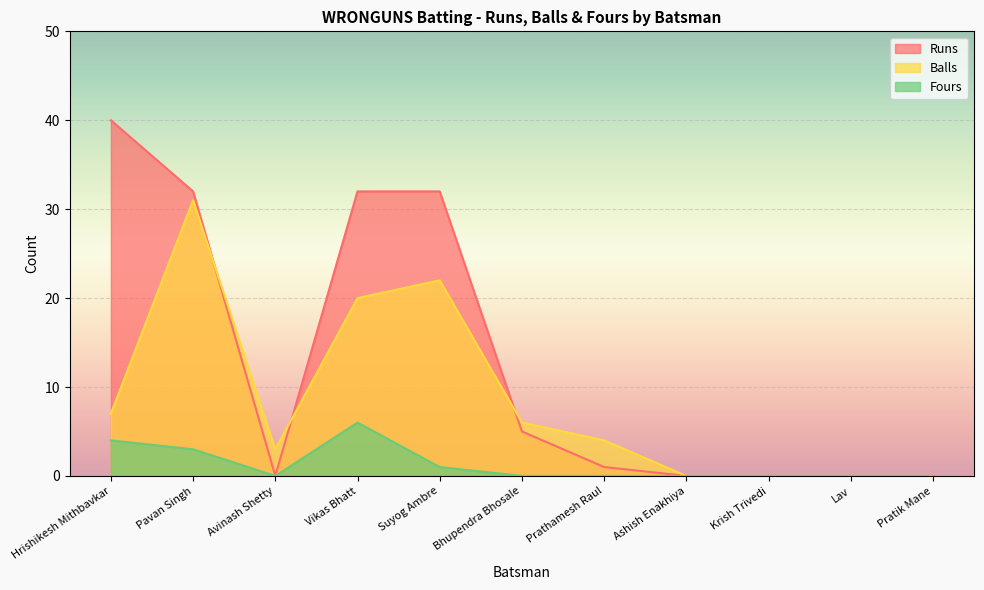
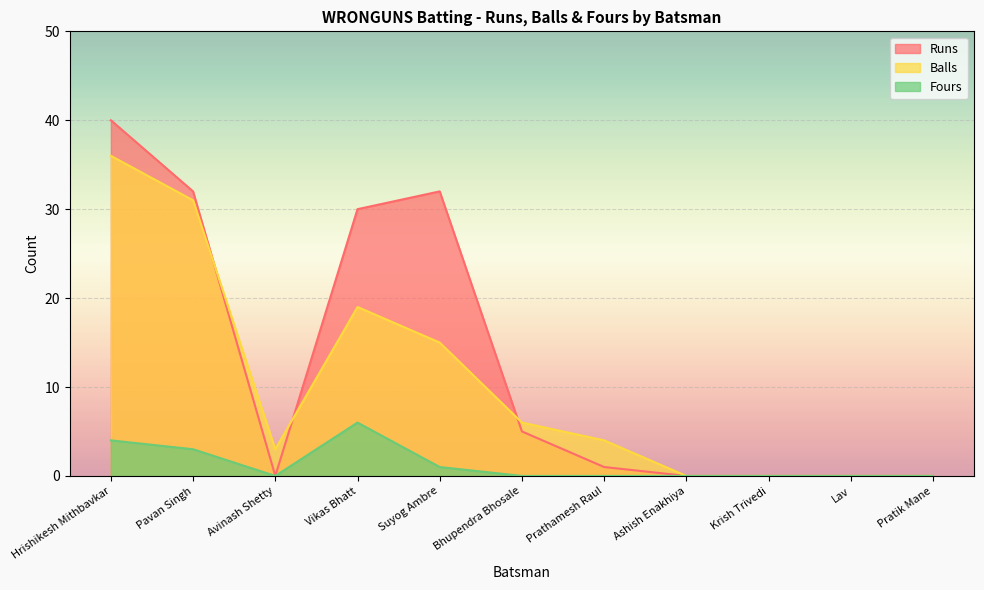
  {
    "Runs": {
      "Hrishikesh Mithbavkar": 40,
      "Pavan Singh": 32,
-     "Vikas Bhatt": 32,
+     "Vikas Bhatt": 30,
      "Suyog Ambre": 32,
      "Bhupendra Bhosale": 5,
      "Prathamesh Raul": 1
    },
    "Balls": {
-     "Hrishikesh Mithbavkar": 7,
+     "Hrishikesh Mithbavkar": 36,
      "Pavan Singh": 31,
      "Avinash Shetty": 3,
-     "Vikas Bhatt": 20,
-     "Suyog Ambre": 22,
+     "Vikas Bhatt": 19,
+     "Suyog Ambre": 15,
      "Bhupendra Bhosale": 6,
      "Prathamesh Raul": 4
    },
    "Fours": {
      "Hrishikesh Mithbavkar": 4,
      "Pavan Singh": 3,
      "Vikas Bhatt": 6,
      "Suyog Ambre": 1,
      "Bhupendra Bhosale": 0,
      "Prathamesh Raul": 0
    }
  }
